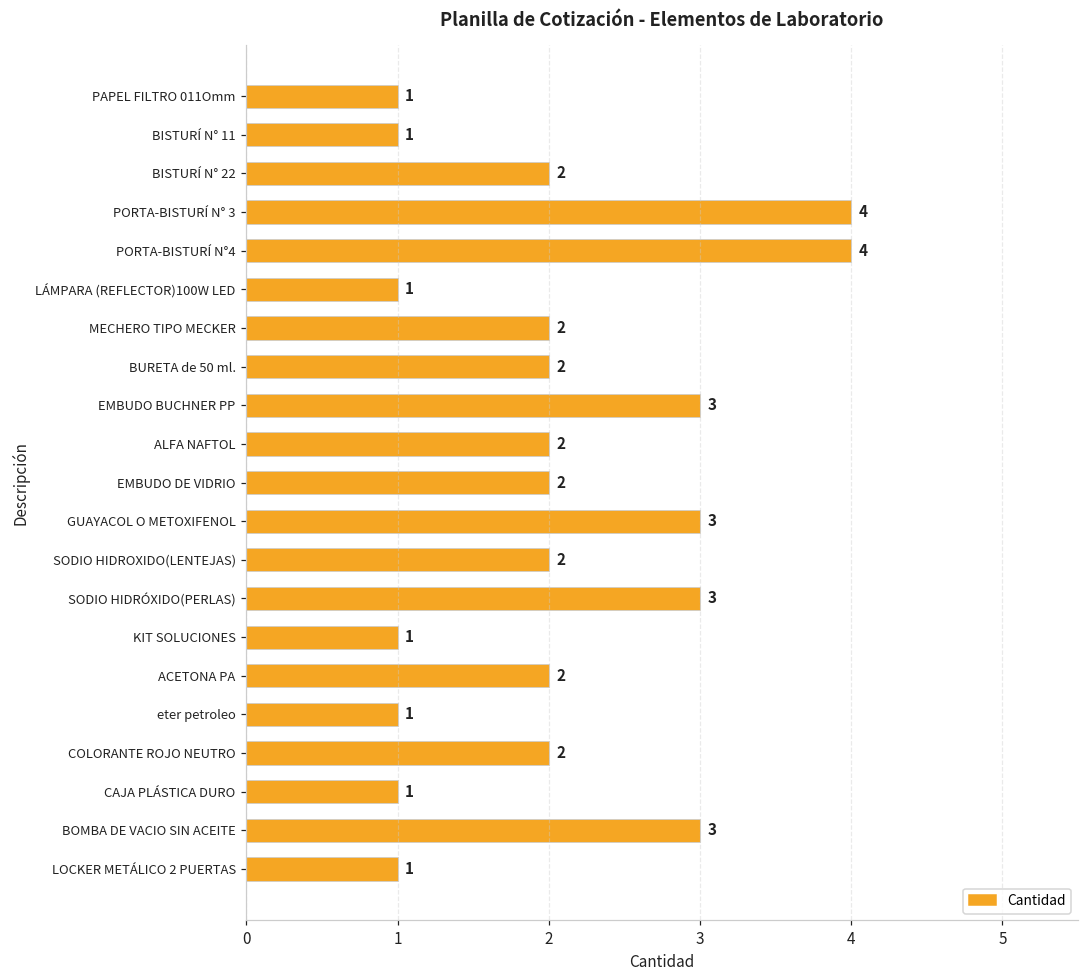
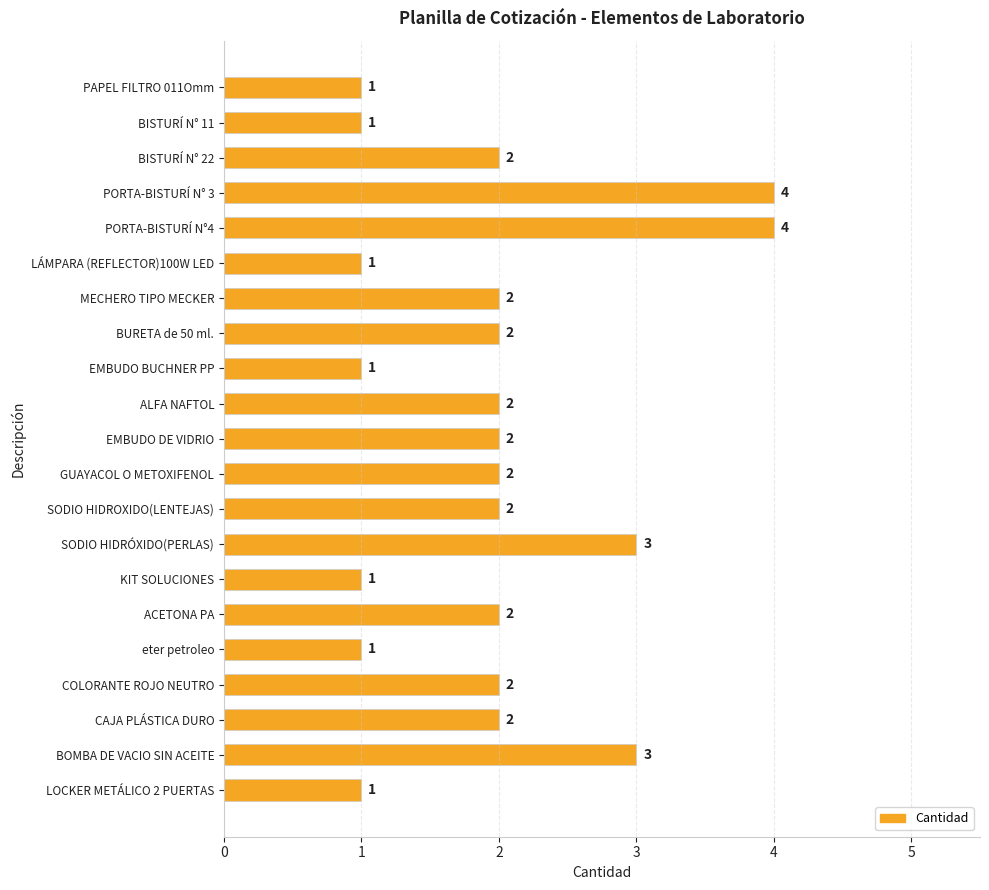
  {
    "PAPEL FILTRO 011Omm": 1,
    "BISTURÍ N° 11": 1,
    "BISTURÍ N° 22": 2,
    "PORTA-BISTURÍ N° 3": 4,
    "PORTA-BISTURÍ N°4": 4,
    "LÁMPARA (REFLECTOR)100W LED": 1,
    "MECHERO TIPO MECKER": 2,
    "BURETA de 50 ml.": 2,
-   "EMBUDO BUCHNER PP": 3,
+   "EMBUDO BUCHNER PP": 1,
    "ALFA NAFTOL": 2,
    "EMBUDO DE VIDRIO": 2,
-   "GUAYACOL O METOXIFENOL": 3,
+   "GUAYACOL O METOXIFENOL": 2,
    "SODIO HIDROXIDO(LENTEJAS)": 2,
    "SODIO HIDRÓXIDO(PERLAS)": 3,
    "KIT SOLUCIONES": 1,
    "ACETONA PA": 2,
    "eter petroleo": 1,
    "COLORANTE ROJO NEUTRO": 2,
-   "CAJA PLÁSTICA DURO": 1,
+   "CAJA PLÁSTICA DURO": 2,
    "BOMBA DE VACIO SIN ACEITE": 3,
    "LOCKER METÁLICO 2 PUERTAS": 1
  }
